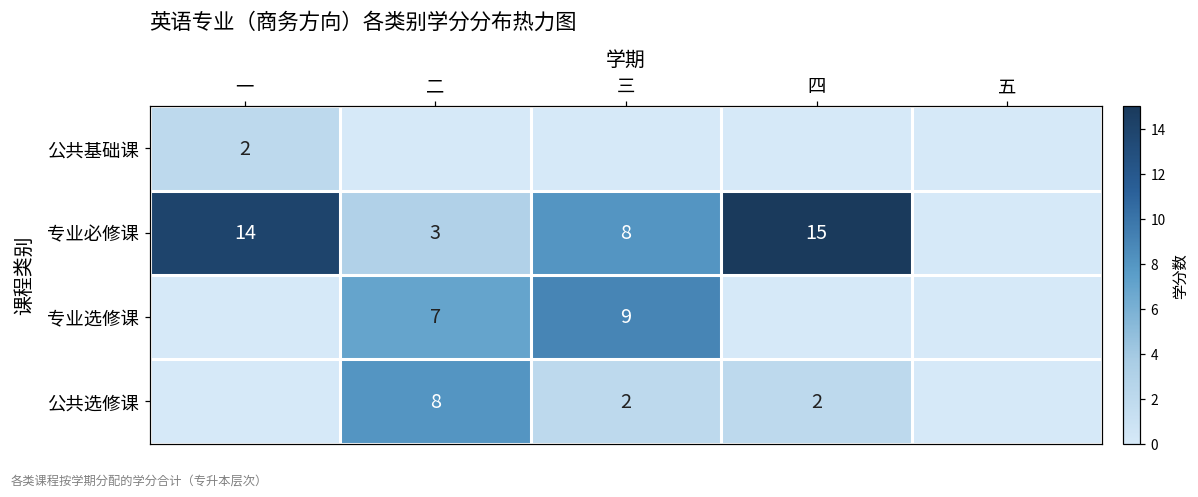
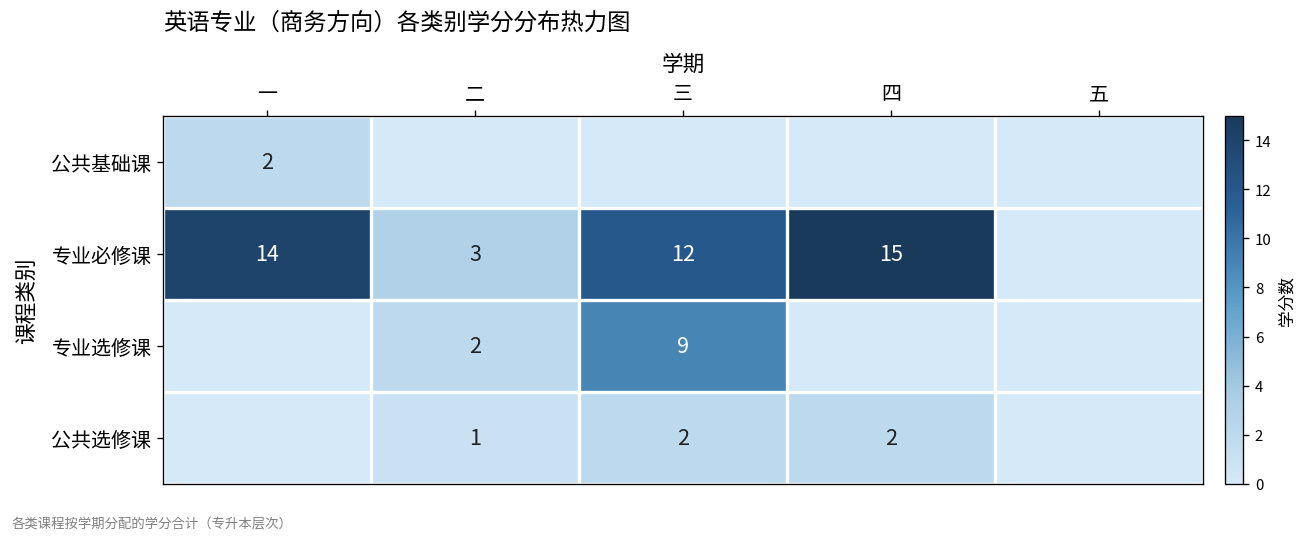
  {
    "公共基础课": {
      "一": 2
    },
    "专业必修课": {
      "一": 14,
      "二": 3,
-     "三": 8,
+     "三": 12,
      "四": 15
    },
    "专业选修课": {
-     "二": 7,
+     "二": 2,
      "三": 9
    },
    "公共选修课": {
-     "二": 8,
+     "二": 1,
      "三": 2,
      "四": 2
    }
  }
